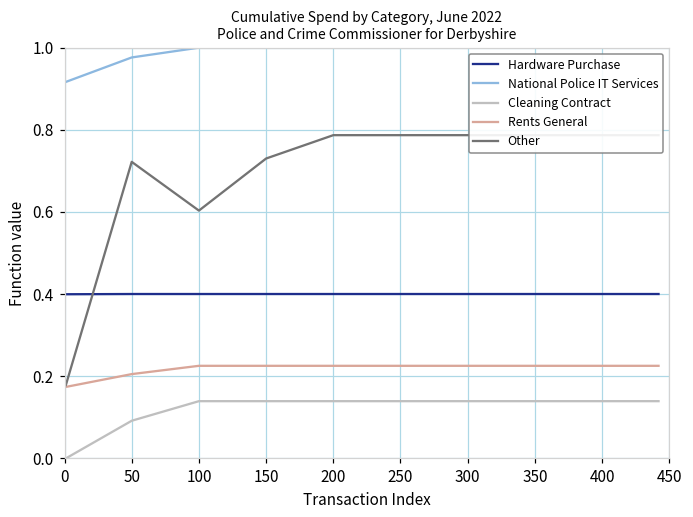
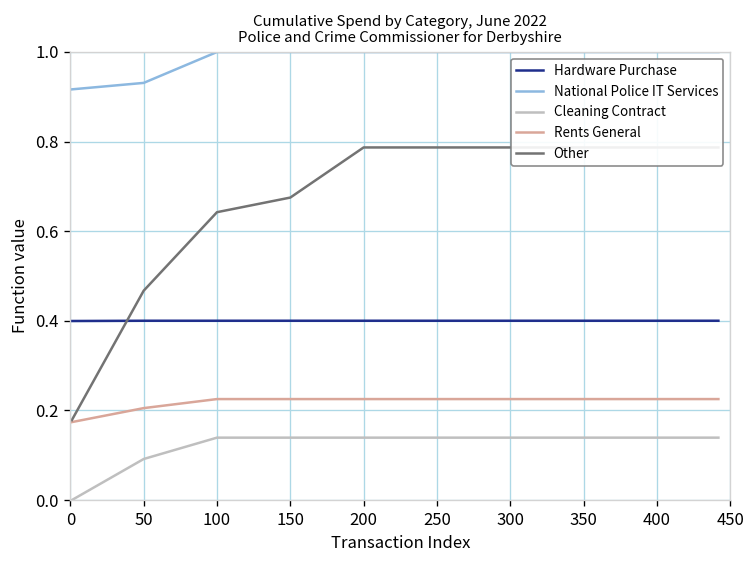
  {
    "Hardware Purchase": {
      "50": 0.40,
      "100": 0.40,
      "150": 0.40,
      "200": 0.40,
      "250": 0.40,
      "300": 0.40,
      "350": 0.40,
      "400": 0.40
    },
    "National Police IT Services": {
-     "50": 0.98,
+     "50": 0.93,
      "100": 1.00,
      "150": 1.00,
      "200": 1.00,
      "250": 1.00,
      "300": 1.00,
      "350": 1.00,
      "400": 1.00
    },
    "Other": {
-     "50": 0.72,
-     "100": 0.60,
-     "150": 0.73,
+     "50": 0.47,
+     "100": 0.64,
+     "150": 0.68,
      "200": 0.79,
      "250": 0.79,
      "300": 0.79
    }
  }
